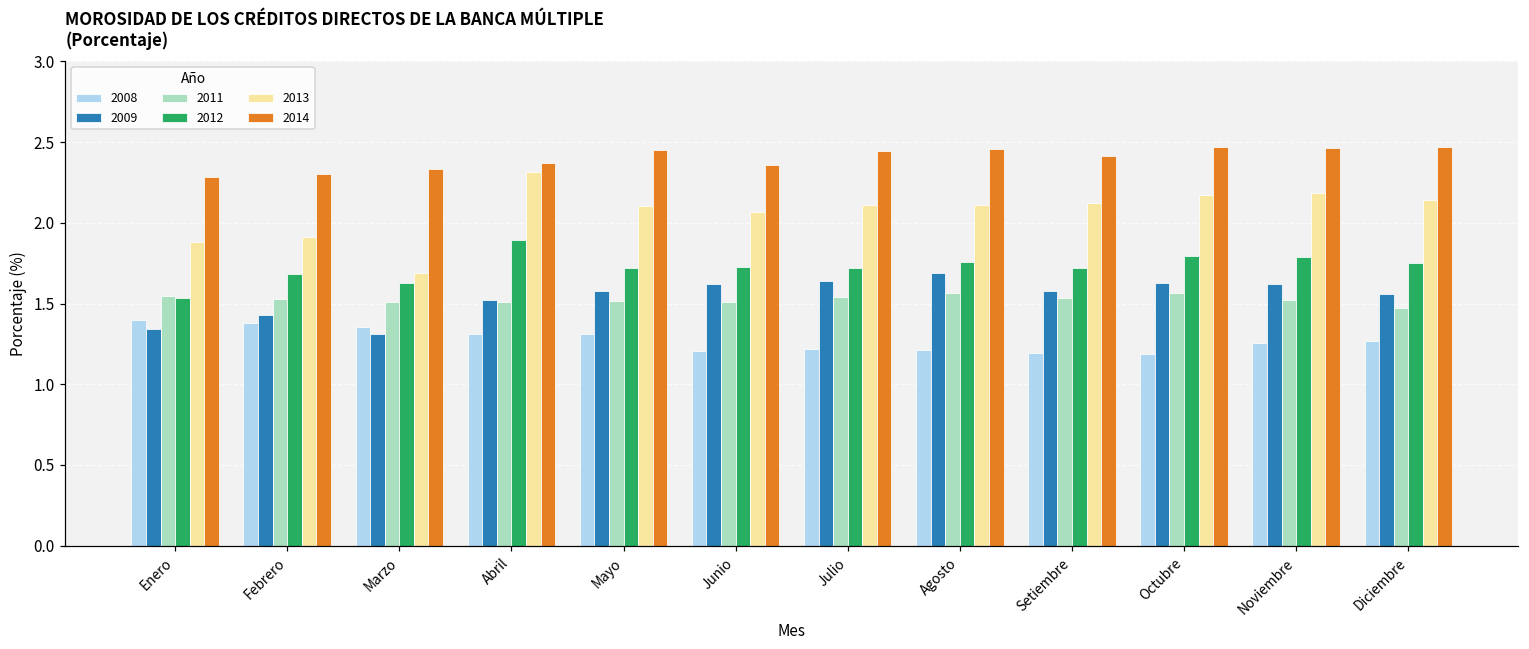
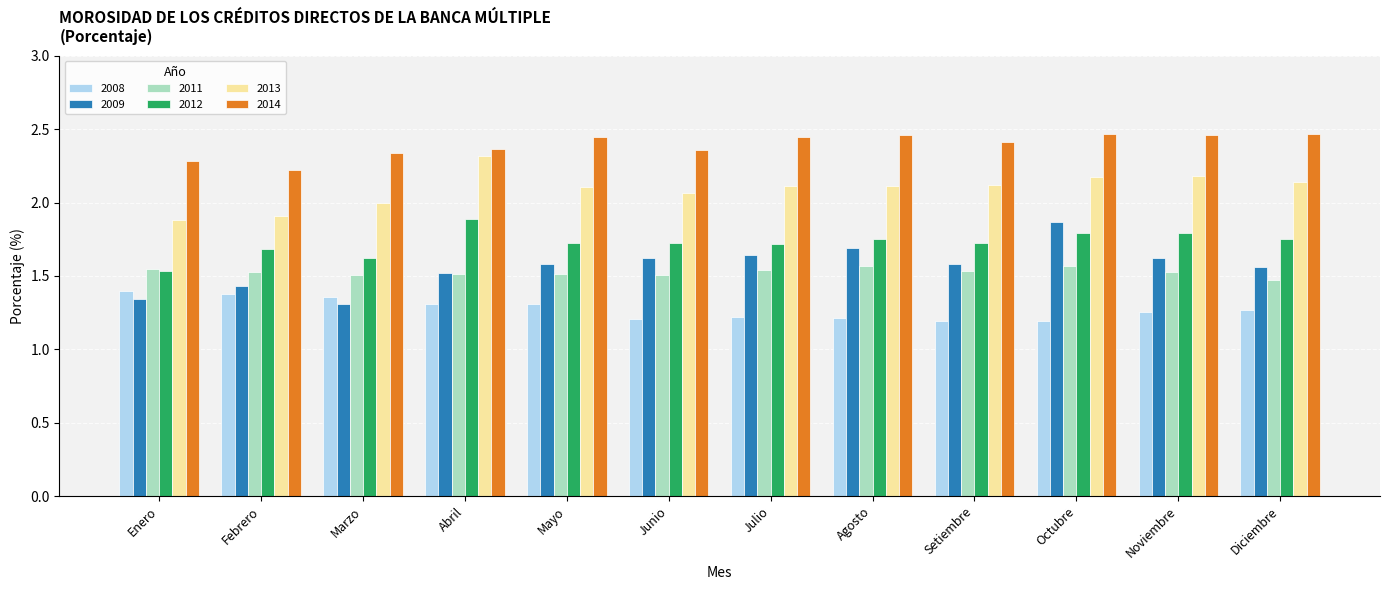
  {
    "2009": {
      "Enero": 1.34,
      "Febrero": 1.43,
      "Marzo": 1.31,
      "Abril": 1.52,
      "Mayo": 1.58,
      "Junio": 1.62,
      "Julio": 1.64,
      "Agosto": 1.69,
      "Setiembre": 1.58,
-     "Octubre": 1.63,
+     "Octubre": 1.87,
      "Noviembre": 1.62,
      "Diciembre": 1.56
    },
    "2012": {
      "Enero": 1.54,
      "Febrero": 1.68,
      "Marzo": 1.62,
      "Abril": 1.89,
      "Mayo": 1.72,
      "Junio": 1.73,
      "Julio": 1.72,
      "Agosto": 1.75,
      "Setiembre": 1.72,
      "Octubre": 1.79,
      "Noviembre": 1.79,
      "Diciembre": 1.75
    },
    "2013": {
      "Enero": 1.88,
      "Febrero": 1.91,
-     "Marzo": 1.69,
+     "Marzo": 2.00,
      "Abril": 2.31,
      "Mayo": 2.10,
      "Junio": 2.06,
      "Julio": 2.11,
      "Agosto": 2.11,
      "Setiembre": 2.12,
      "Octubre": 2.17,
      "Noviembre": 2.18,
      "Diciembre": 2.14
    },
    "2014": {
      "Enero": 2.28,
-     "Febrero": 2.30,
+     "Febrero": 2.22,
      "Marzo": 2.34,
      "Abril": 2.37,
      "Mayo": 2.45,
      "Junio": 2.36,
      "Julio": 2.44,
      "Agosto": 2.46,
      "Setiembre": 2.41,
      "Octubre": 2.47,
      "Noviembre": 2.46,
      "Diciembre": 2.47
    }
  }
